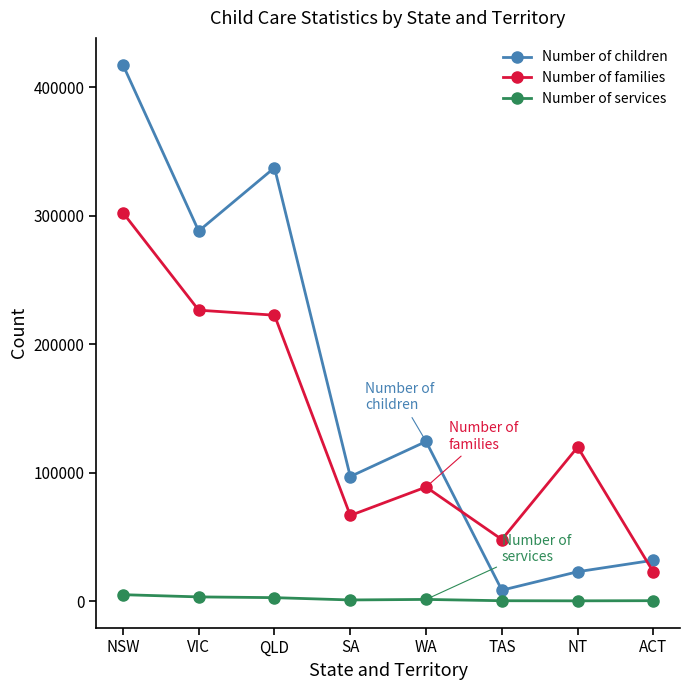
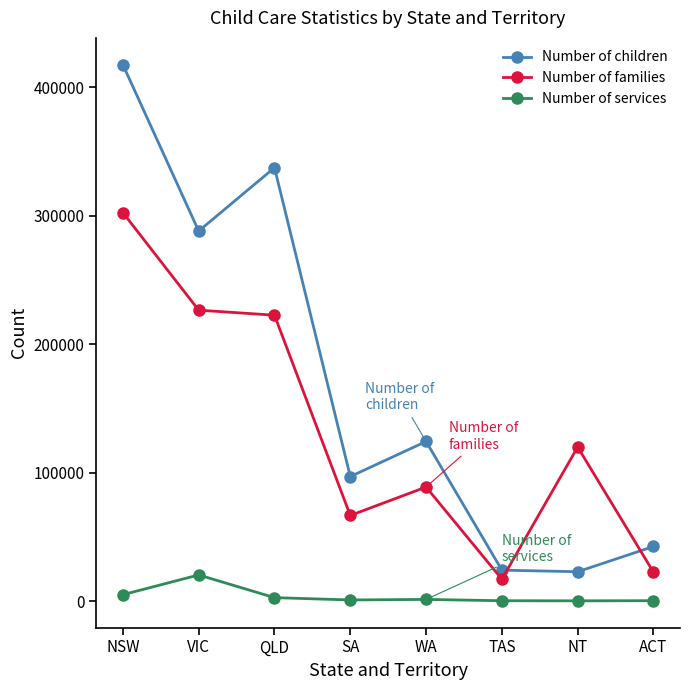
  {
    "Number of children": {
      "NSW": 418000,
      "VIC": 288000,
      "QLD": 337000,
      "SA": 97000,
      "WA": 124000,
-     "TAS": 8000,
+     "TAS": 24000,
      "NT": 23000,
-     "ACT": 32000
+     "ACT": 42000
    },
    "Number of families": {
      "NSW": 302000,
      "VIC": 227000,
      "QLD": 223000,
      "SA": 67000,
      "WA": 89000,
-     "TAS": 48000,
+     "TAS": 17000,
      "NT": 120000,
      "ACT": 22000
    },
    "Number of services": {
      "NSW": 5000,
-     "VIC": 3000,
+     "VIC": 20000,
      "QLD": 3000,
      "SA": 1000,
      "WA": 1000,
      "TAS": 0,
      "NT": 0,
      "ACT": 0
    }
  }
